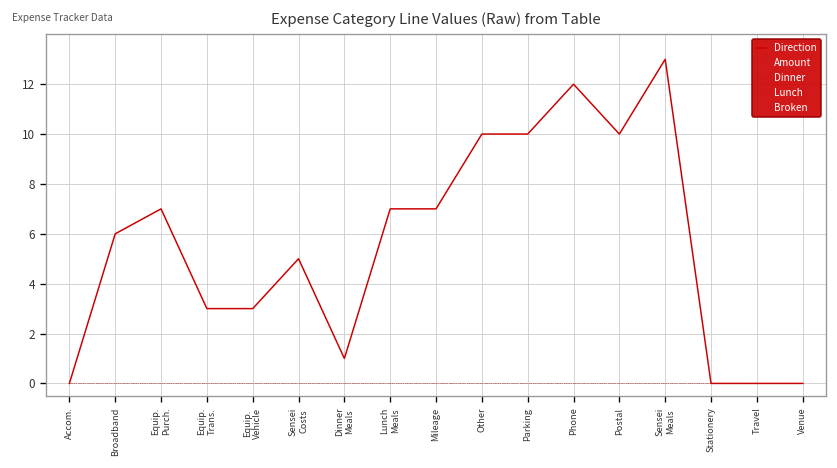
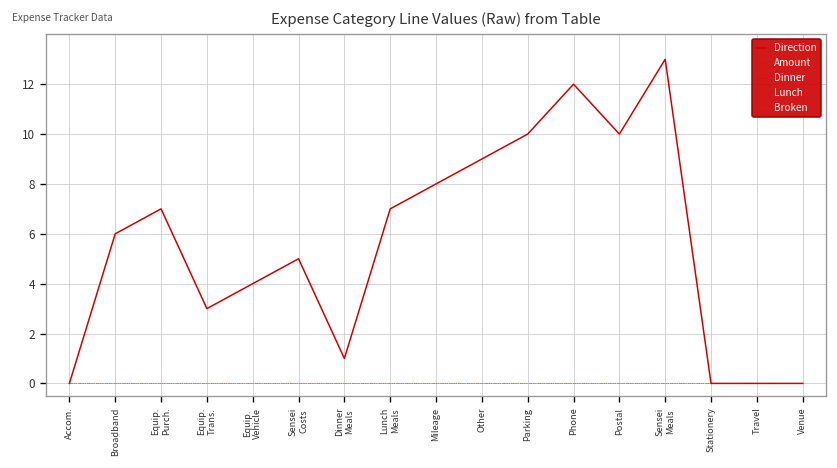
  {
    "Direction": {
      "Broadband": 6,
      "Equip. Purch.": 7,
      "Equip. Trans.": 3,
-     "Equip. Vehicle": 3,
+     "Equip. Vehicle": 4,
      "Sensei Costs": 5,
      "Dinner Meals": 1,
      "Lunch Meals": 7,
-     "Mileage": 7,
-     "Other": 10,
+     "Mileage": 8,
+     "Other": 9,
      "Parking": 10,
      "Phone": 12,
      "Postal": 10,
      "Sensei Meals": 13
    },
    "Broken": {
      "Broadband": 0,
      "Equip. Purch.": 0,
      "Equip. Trans.": 0,
      "Equip. Vehicle": 0,
      "Sensei Costs": 0,
      "Dinner Meals": 0,
      "Lunch Meals": 0,
      "Mileage": 0,
      "Other": 0,
      "Parking": 0,
      "Phone": 0,
      "Postal": 0,
      "Sensei Meals": 0
    }
  }
